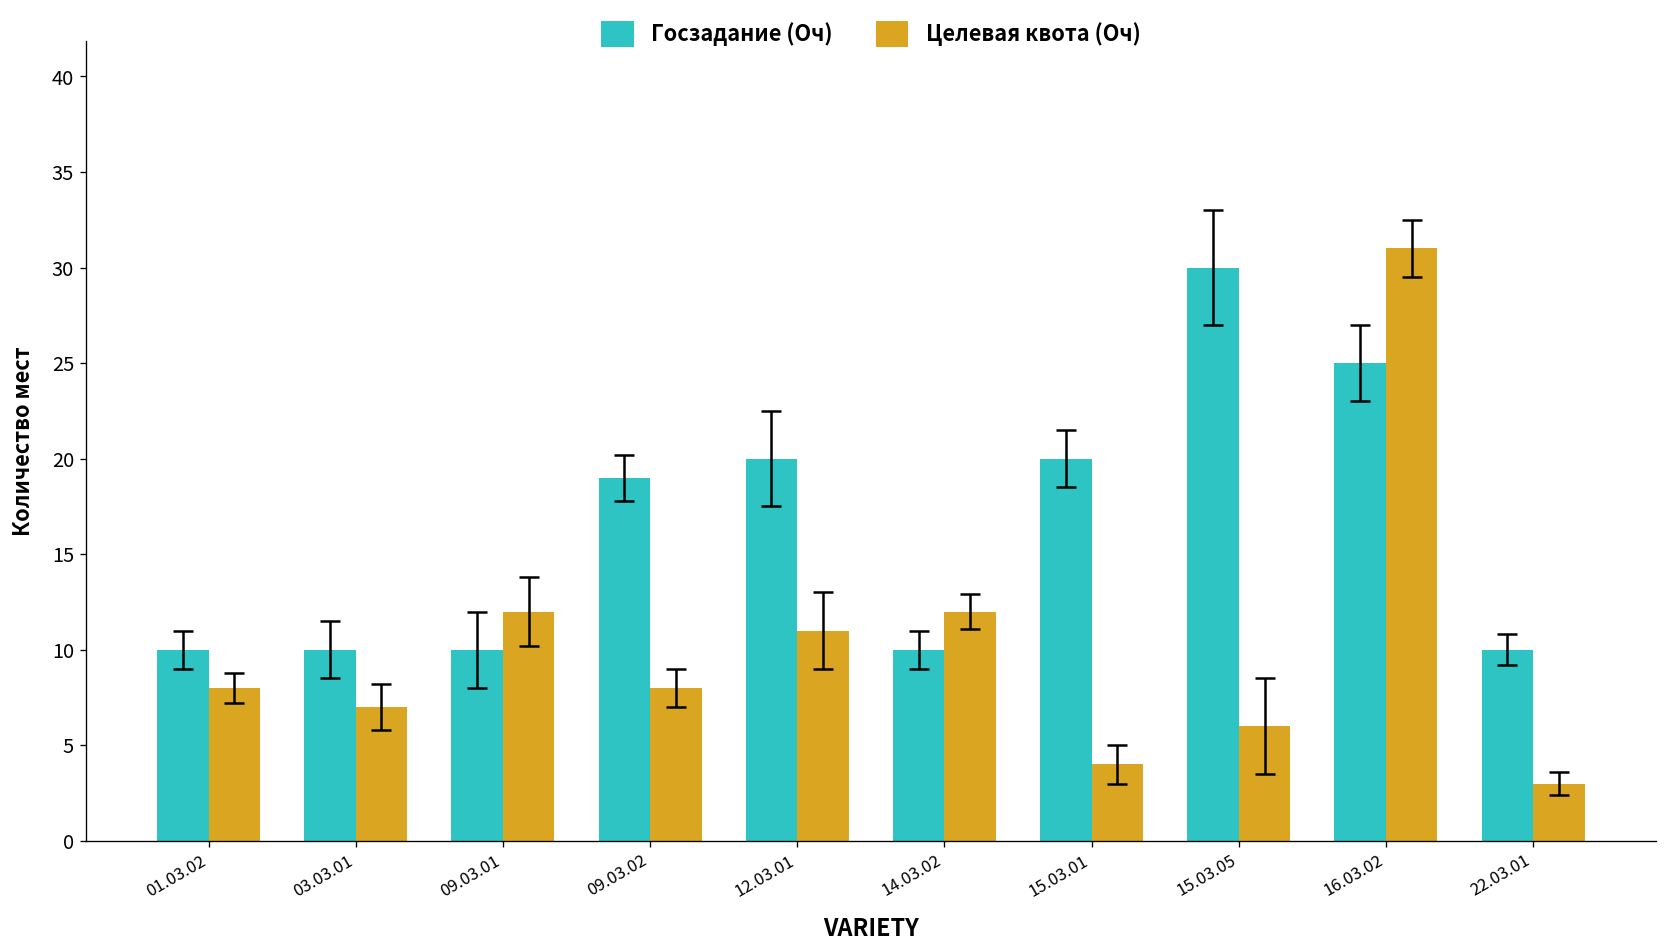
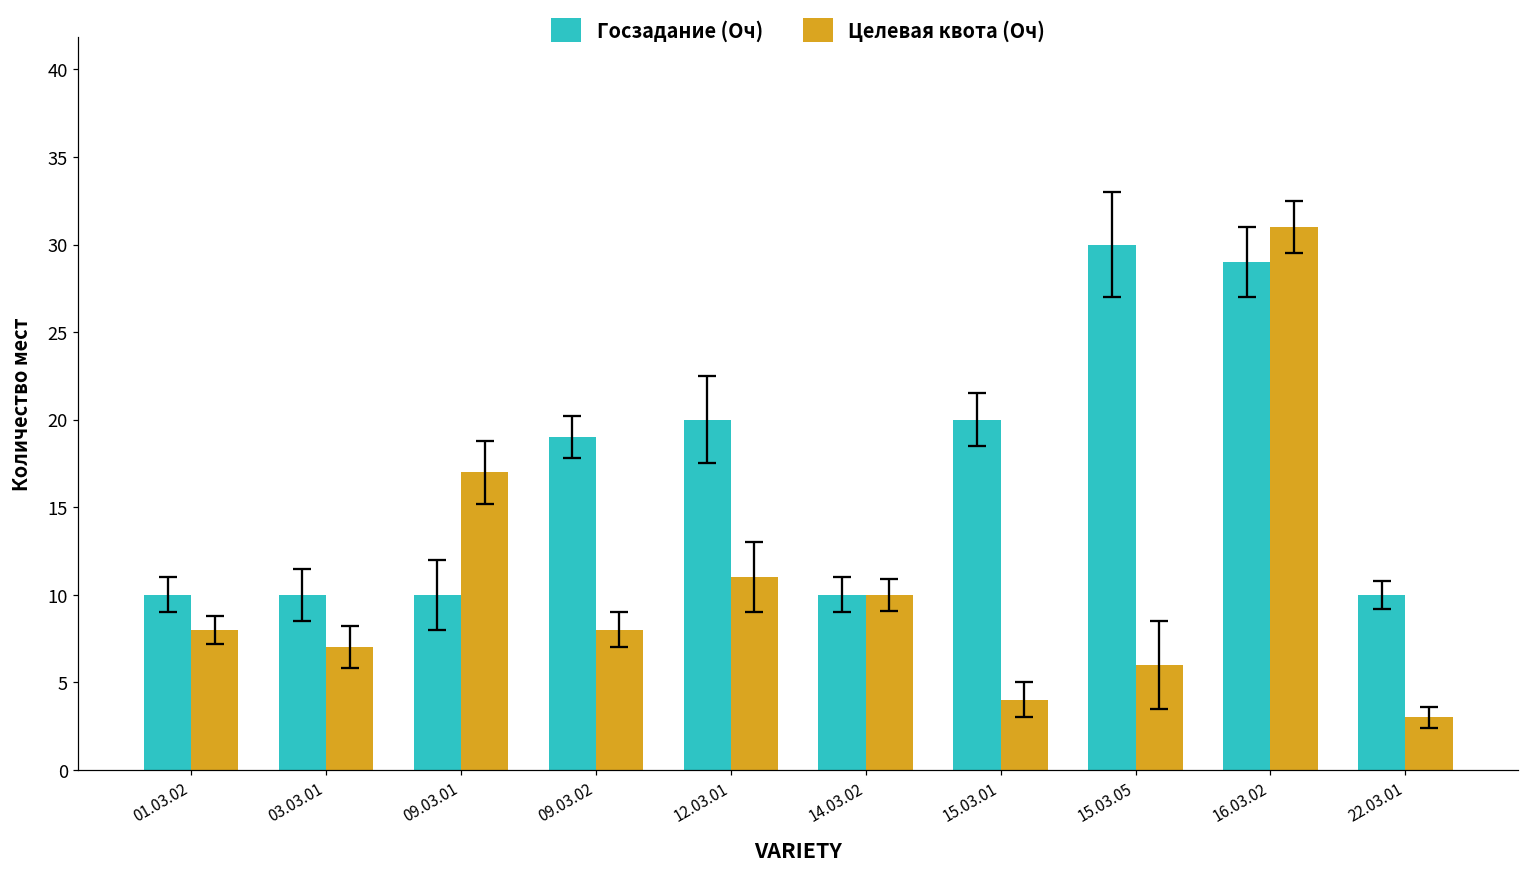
  {
    "Госзадание (Оч)": {
      "01.03.02": 10,
      "03.03.01": 10,
      "09.03.01": 10,
      "09.03.02": 19,
      "12.03.01": 20,
      "14.03.02": 10,
      "15.03.01": 20,
      "15.03.05": 30,
-     "16.03.02": 25,
+     "16.03.02": 29,
      "22.03.01": 10
    },
    "Целевая квота (Оч)": {
      "01.03.02": 8,
      "03.03.01": 7,
-     "09.03.01": 12,
+     "09.03.01": 17,
      "09.03.02": 8,
      "12.03.01": 11,
-     "14.03.02": 12,
+     "14.03.02": 10,
      "15.03.01": 4,
      "15.03.05": 6,
      "16.03.02": 31,
      "22.03.01": 3
    }
  }
